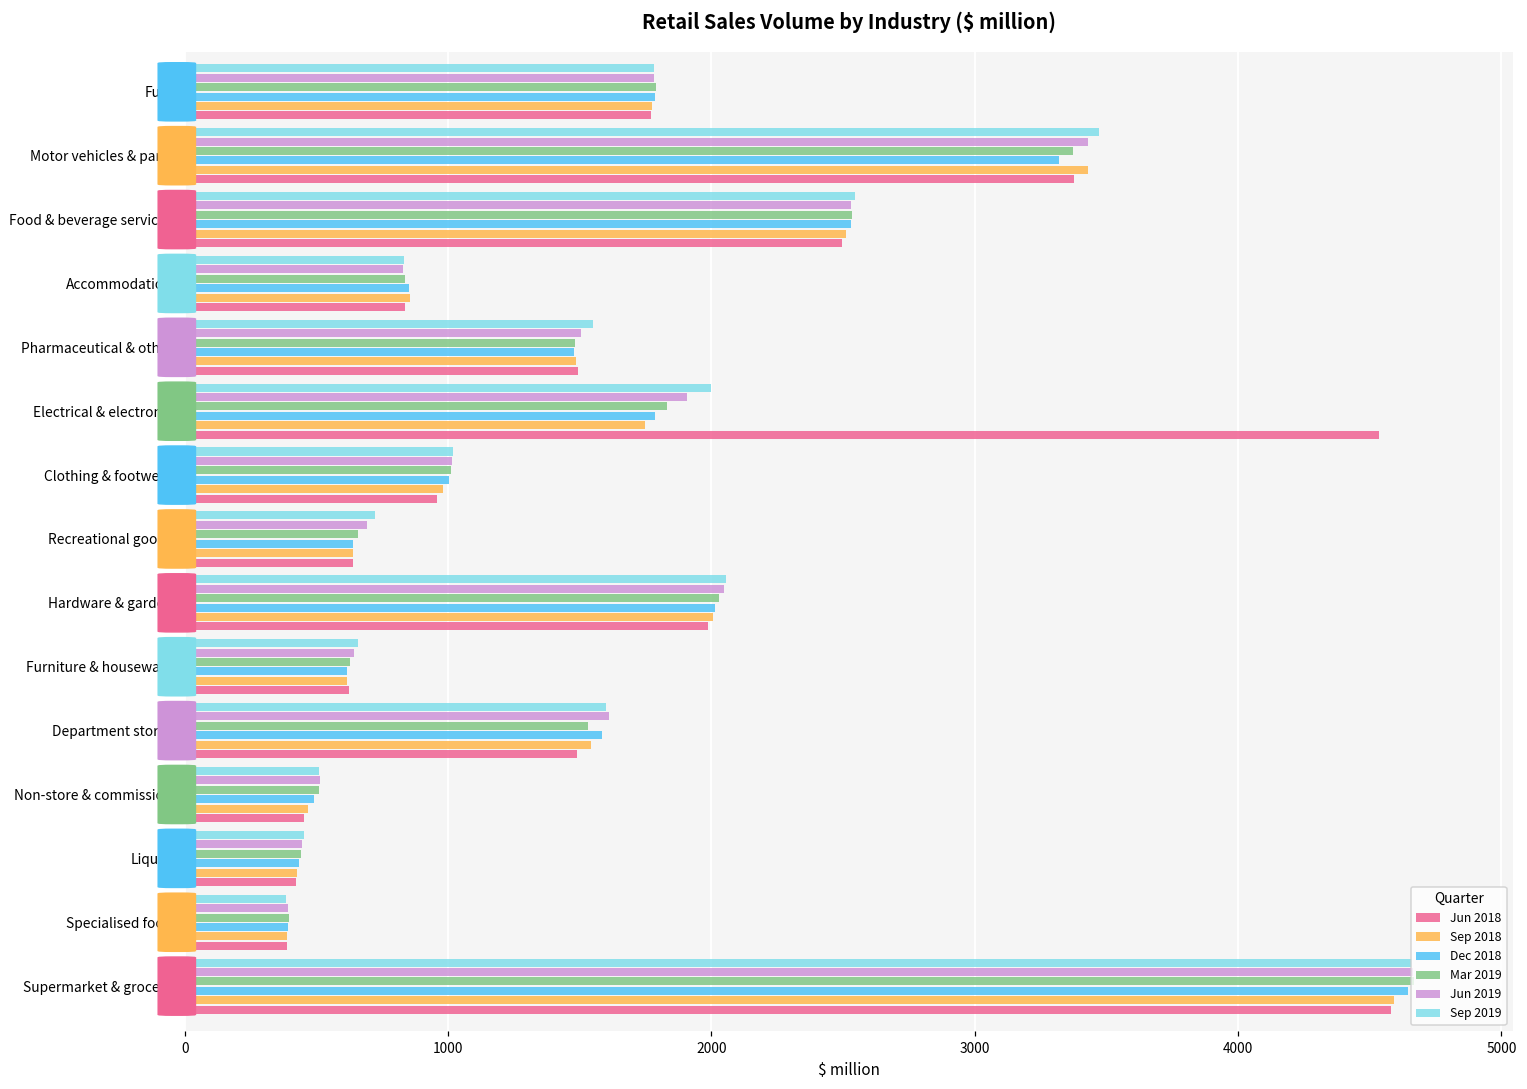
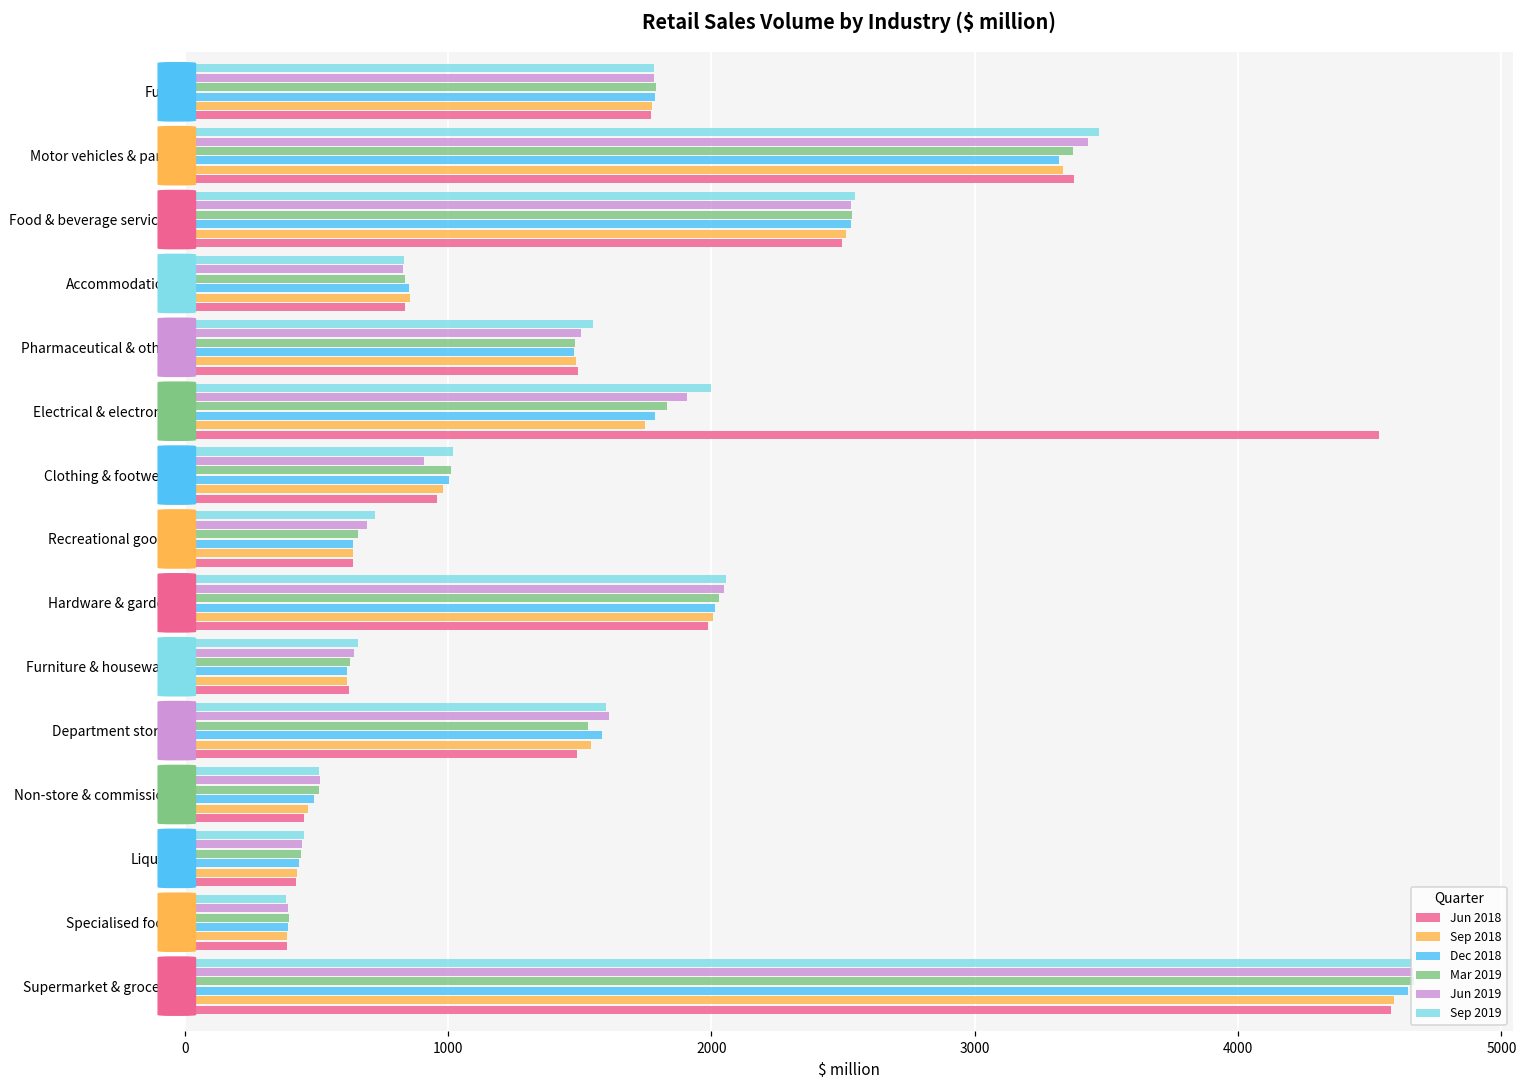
  {
    "Jun 2018": {
      "Fuel": 1770,
      "Motor vehicles & parts": 3380,
      "Food & beverage services": 2500,
      "Accommodation": 840,
      "Pharmaceutical & other": 1490,
      "Electrical & electronic": 4540,
      "Clothing & footwear": 960,
      "Recreational goods": 640,
      "Hardware & garden": 1990,
      "Furniture & houseware": 620,
      "Department stores": 1490,
      "Non-store & commission": 450,
      "Liquor": 420,
      "Specialised food": 390,
      "Supermarket & grocery": 4580
    },
    "Sep 2018": {
      "Fuel": 1780,
-     "Motor vehicles & parts": 3430,
+     "Motor vehicles & parts": 3340,
      "Food & beverage services": 2510,
      "Accommodation": 850,
      "Pharmaceutical & other": 1490,
      "Electrical & electronic": 1750,
      "Clothing & footwear": 980,
      "Recreational goods": 640,
      "Hardware & garden": 2010,
      "Furniture & houseware": 620,
      "Department stores": 1540,
      "Non-store & commission": 470,
      "Liquor": 430,
      "Specialised food": 390,
      "Supermarket & grocery": 4590
    },
    "Mar 2019": {
      "Fuel": 1790,
      "Motor vehicles & parts": 3370,
      "Food & beverage services": 2540,
      "Accommodation": 840,
      "Pharmaceutical & other": 1480,
      "Electrical & electronic": 1830,
      "Clothing & footwear": 1010,
      "Recreational goods": 660,
      "Hardware & garden": 2030,
      "Furniture & houseware": 630,
      "Department stores": 1530,
      "Non-store & commission": 510,
      "Liquor": 440,
      "Specialised food": 400
    },
    "Jun 2019": {
      "Fuel": 1780,
      "Motor vehicles & parts": 3430,
      "Food & beverage services": 2530,
      "Accommodation": 830,
      "Pharmaceutical & other": 1510,
      "Electrical & electronic": 1910,
-     "Clothing & footwear": 1010,
+     "Clothing & footwear": 910,
      "Recreational goods": 690,
      "Hardware & garden": 2050,
      "Furniture & houseware": 640,
      "Department stores": 1610,
      "Non-store & commission": 510,
      "Liquor": 450,
      "Specialised food": 390
    }
  }
